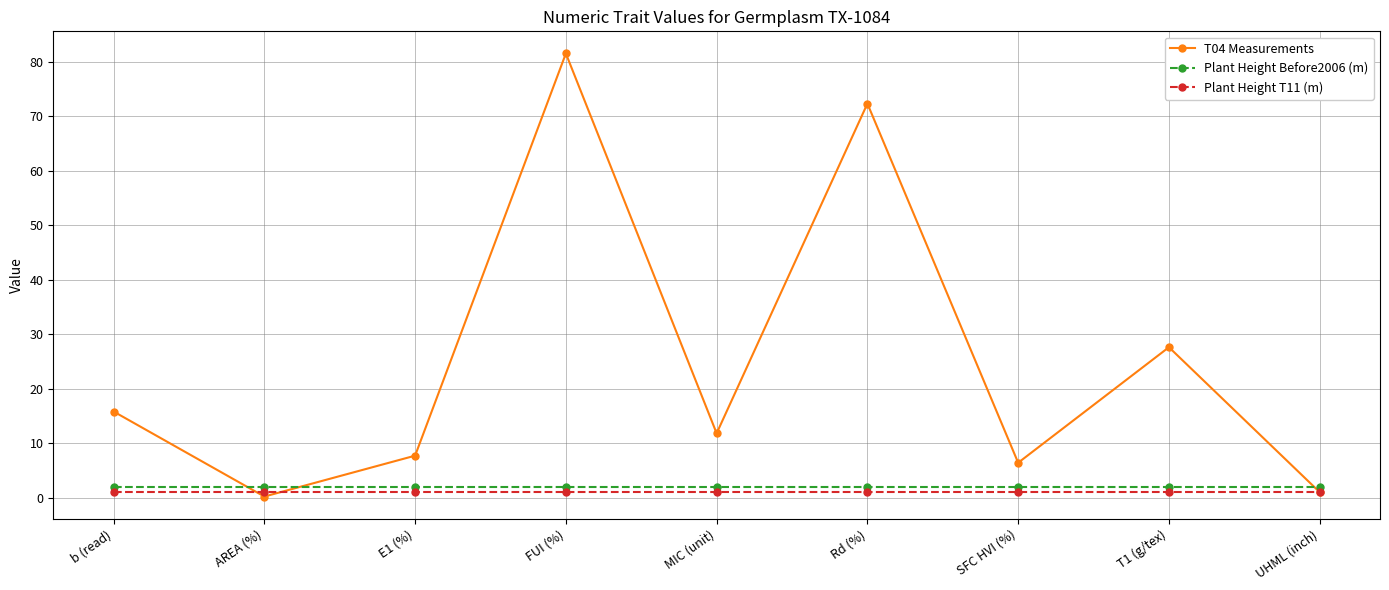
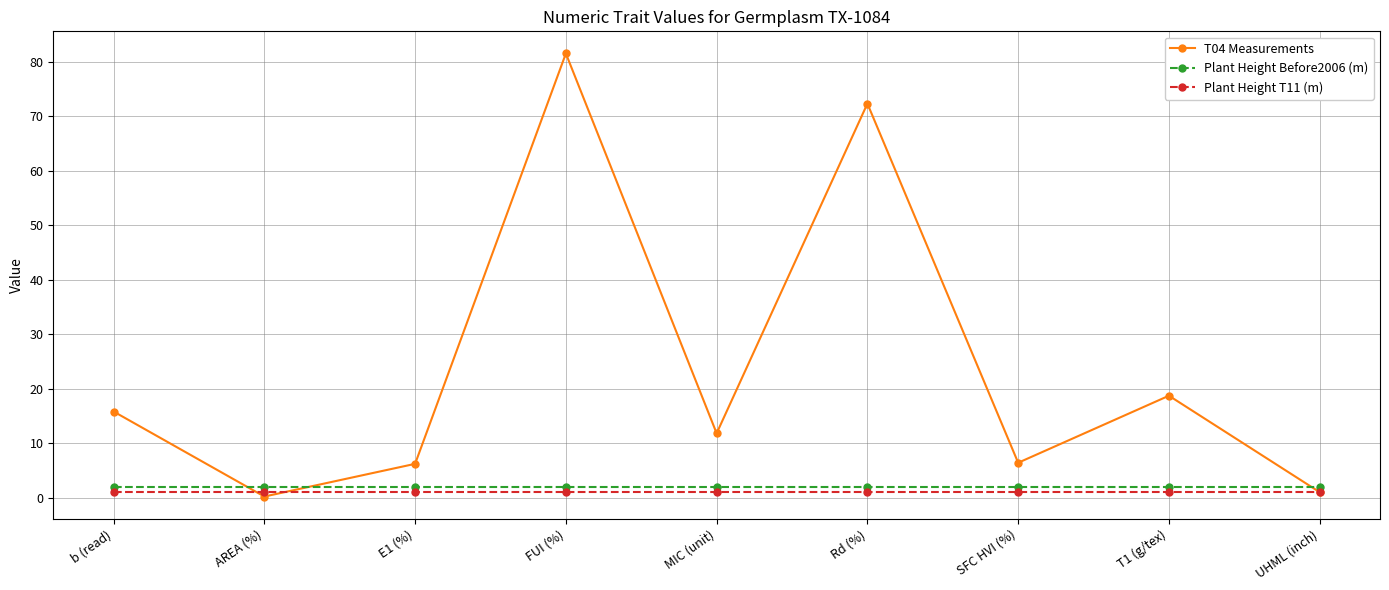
  {
    "T04 Measurements": {
      "b (read)": 16,
      "AREA (%)": 0,
-     "E1 (%)": 8,
+     "E1 (%)": 6,
      "FUI (%)": 82,
      "MIC (unit)": 12,
      "Rd (%)": 72,
      "SFC HVI (%)": 6,
-     "T1 (g/tex)": 28
+     "T1 (g/tex)": 19
    },
    "Plant Height Before2006 (m)": {
      "b (read)": 2,
      "AREA (%)": 2,
      "E1 (%)": 2,
      "FUI (%)": 2,
      "MIC (unit)": 2,
      "Rd (%)": 2,
      "SFC HVI (%)": 2,
      "T1 (g/tex)": 2,
      "UHML (inch)": 2
    },
    "Plant Height T11 (m)": {
      "b (read)": 1,
      "AREA (%)": 1,
      "E1 (%)": 1,
      "FUI (%)": 1,
      "MIC (unit)": 1,
      "Rd (%)": 1,
      "SFC HVI (%)": 1,
      "T1 (g/tex)": 1
    }
  }
